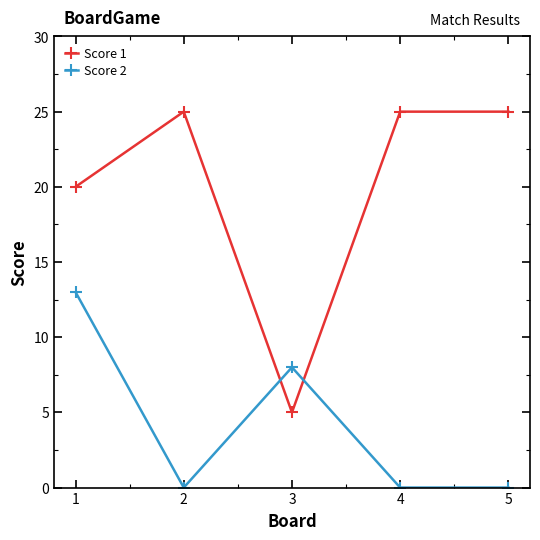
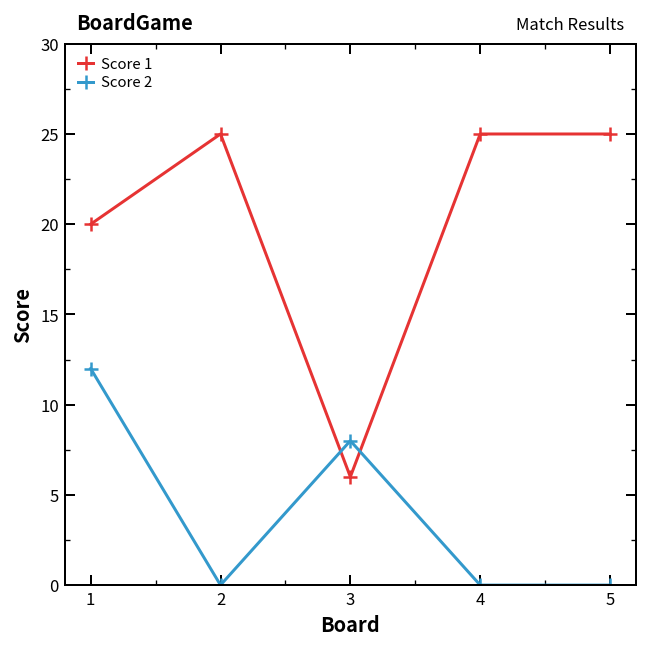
  {
    "Score 1": {
      "1": 20,
      "2": 25,
-     "3": 5,
+     "3": 6,
      "4": 25,
      "5": 25
    },
    "Score 2": {
-     "1": 13,
+     "1": 12,
      "2": 0,
      "3": 8,
      "4": 0,
      "5": 0
    }
  }
